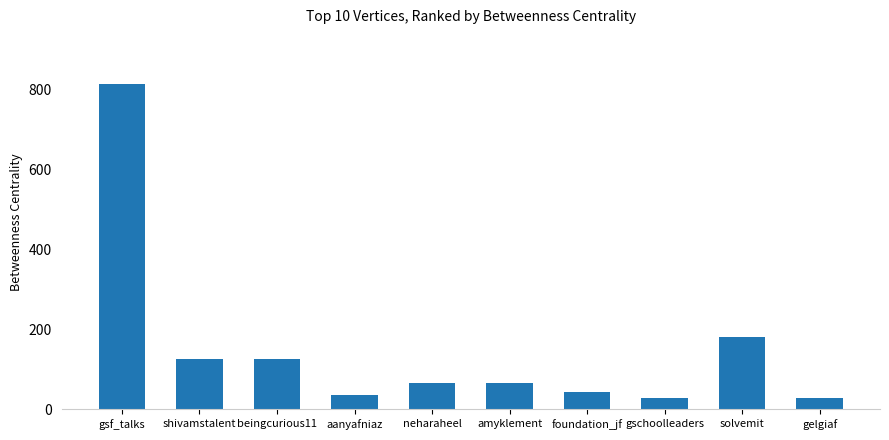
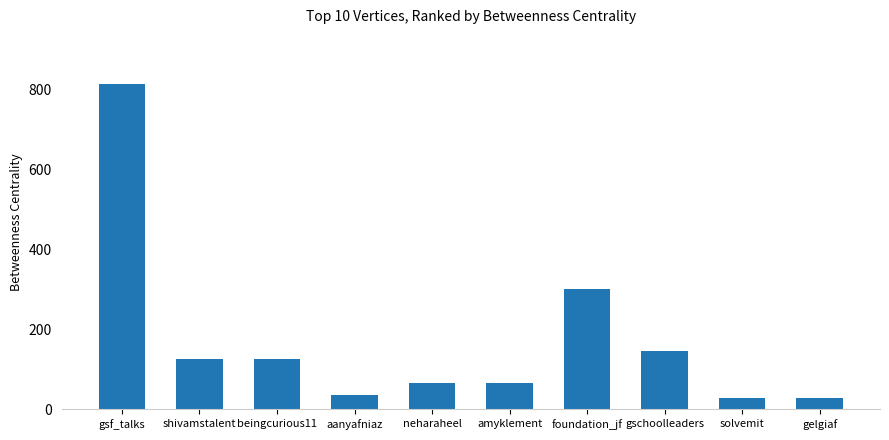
  {
    "gsf_talks": 820,
    "shivamstalent": 130,
    "beingcurious11": 130,
    "aanyafniaz": 40,
    "neharaheel": 70,
    "amyklement": 70,
-   "foundation_jf": 40,
-   "gschoolleaders": 30,
-   "solvemit": 180,
+   "foundation_jf": 300,
+   "gschoolleaders": 150,
+   "solvemit": 30,
    "gelgiaf": 30
  }
